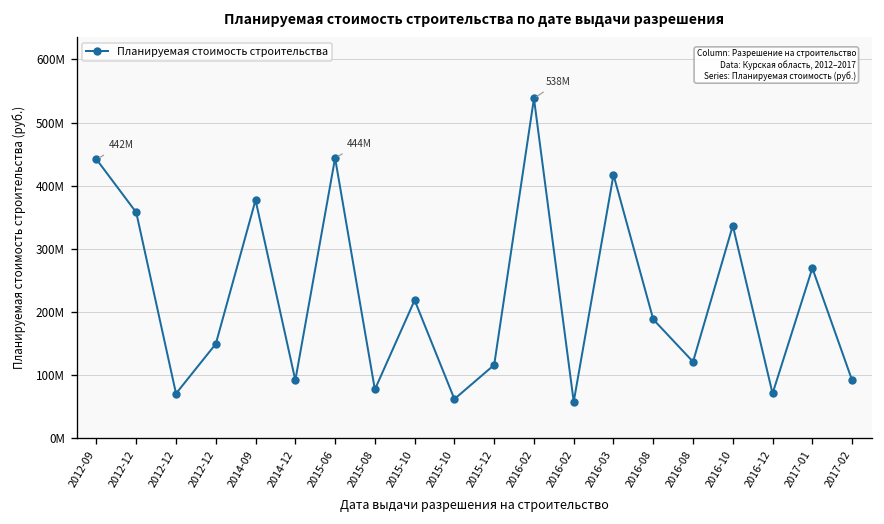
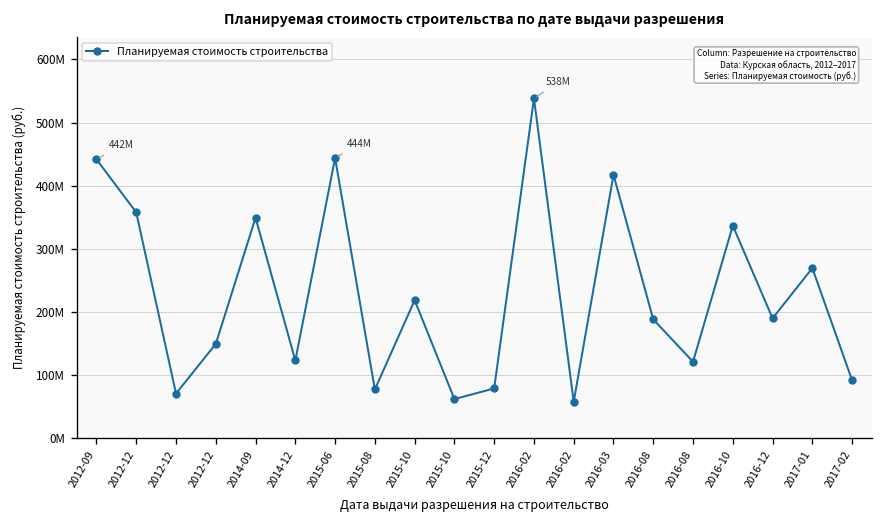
  {
-   "2014-09": 380000000,
-   "2014-12": 90000000,
+   "2014-09": 350000000,
+   "2014-12": 120000000,
    "2015-08": 80000000,
-   "2015-12": 120000000,
+   "2015-12": 80000000,
    "2016-03": 420000000,
    "2016-10": 340000000,
-   "2016-12": 70000000,
+   "2016-12": 190000000,
    "2017-01": 270000000,
    "2017-02": 90000000
  }
